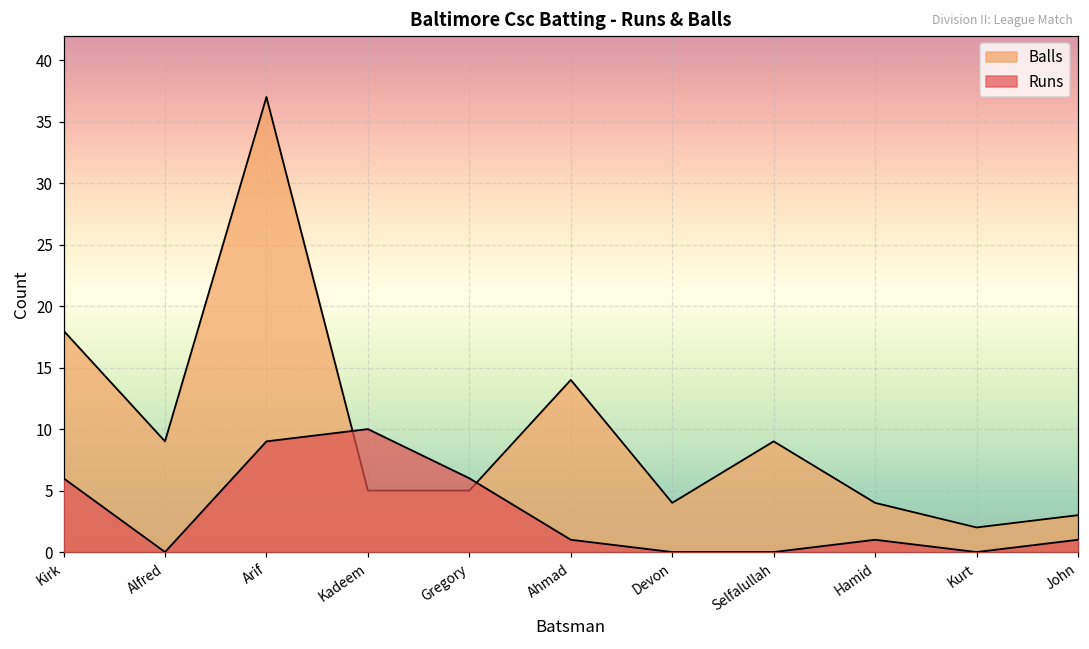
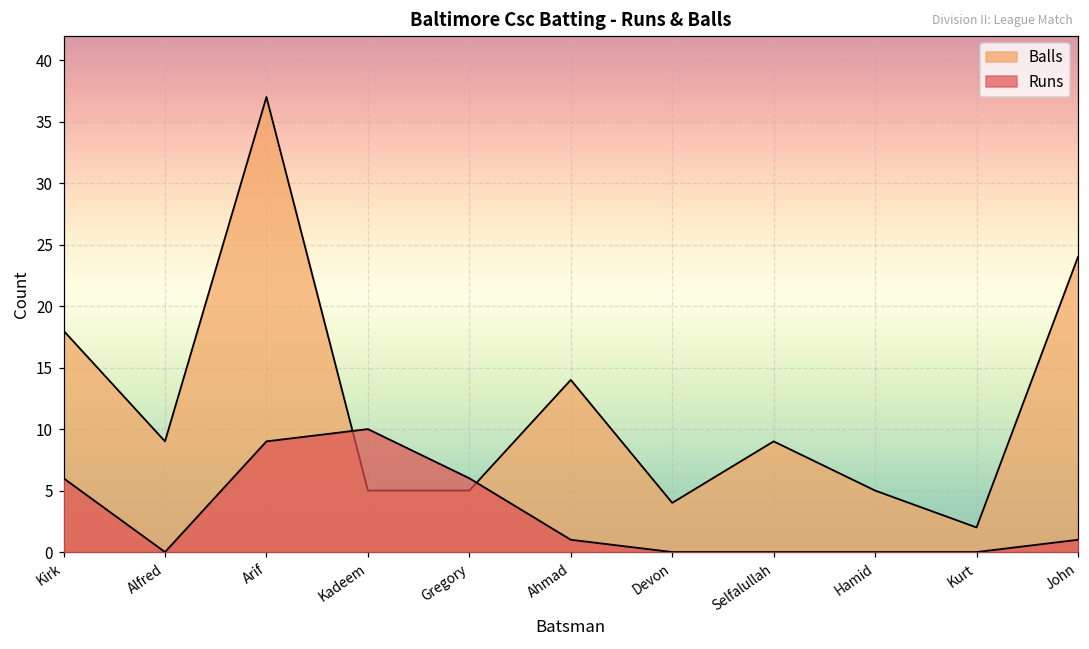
  {
    "Balls": {
      "Kirk": 18,
      "Alfred": 9,
      "Arif": 37,
      "Kadeem": 5,
      "Gregory": 5,
      "Ahmad": 14,
      "Devon": 4,
      "Selfalullah": 9,
-     "Hamid": 4,
+     "Hamid": 5,
      "Kurt": 2,
-     "John": 3
+     "John": 24
    },
    "Runs": {
      "Kirk": 6,
      "Alfred": 0,
      "Arif": 9,
      "Kadeem": 10,
      "Gregory": 6,
      "Ahmad": 1,
      "Devon": 0,
      "Selfalullah": 0,
-     "Hamid": 1,
+     "Hamid": 0,
      "Kurt": 0,
      "John": 1
    }
  }
